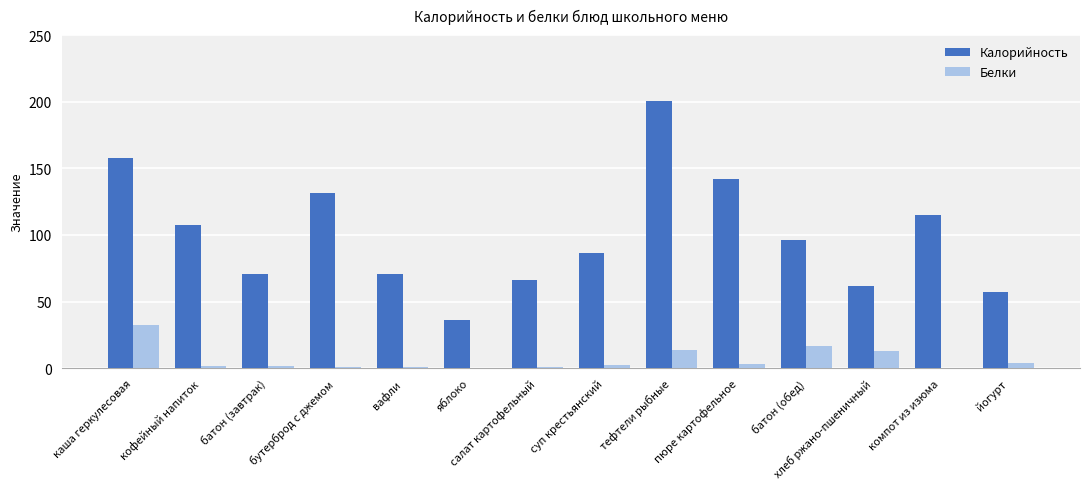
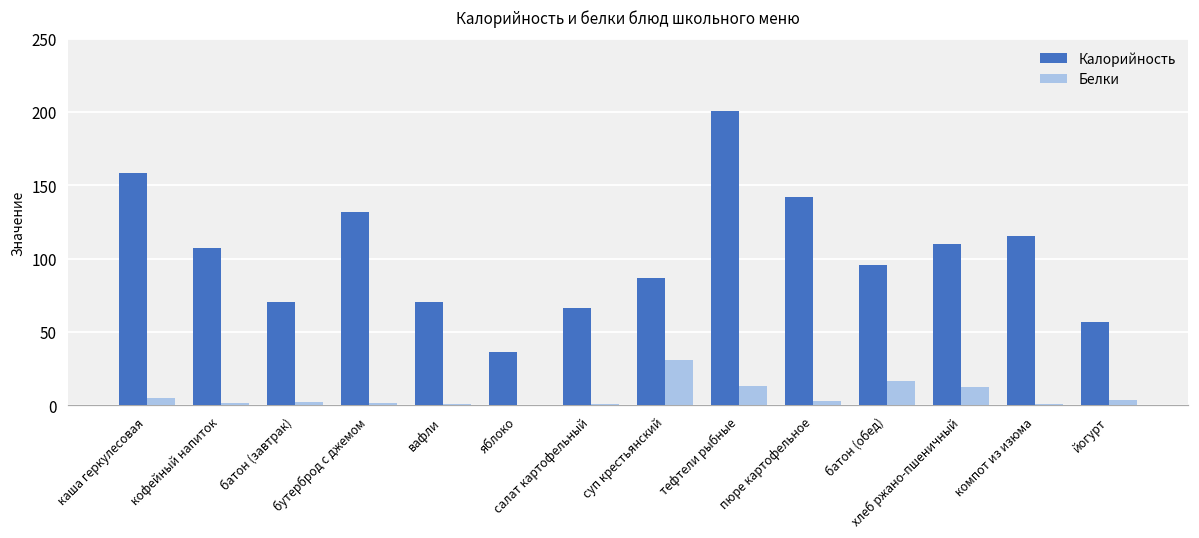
  {
    "Калорийность": {
      "каша геркулесовая": 158,
      "кофейный напиток": 107,
      "батон (завтрак)": 70,
      "бутерброд с джемом": 132,
      "вафли": 71,
      "яблоко": 36,
      "салат картофельный": 66,
      "суп крестьянский": 86,
      "тефтели рыбные": 201,
      "пюре картофельное": 142,
      "батон (обед)": 96,
-     "хлеб ржано-пшеничный": 61,
+     "хлеб ржано-пшеничный": 110,
      "компот из изюма": 115,
      "йогурт": 57
    },
    "Белки": {
-     "каша геркулесовая": 33,
+     "каша геркулесовая": 5,
      "батон (завтрак)": 2,
-     "суп крестьянский": 3,
+     "суп крестьянский": 31,
      "тефтели рыбные": 13,
      "пюре картофельное": 3,
      "батон (обед)": 17,
      "хлеб ржано-пшеничный": 13,
      "йогурт": 4
    }
  }
